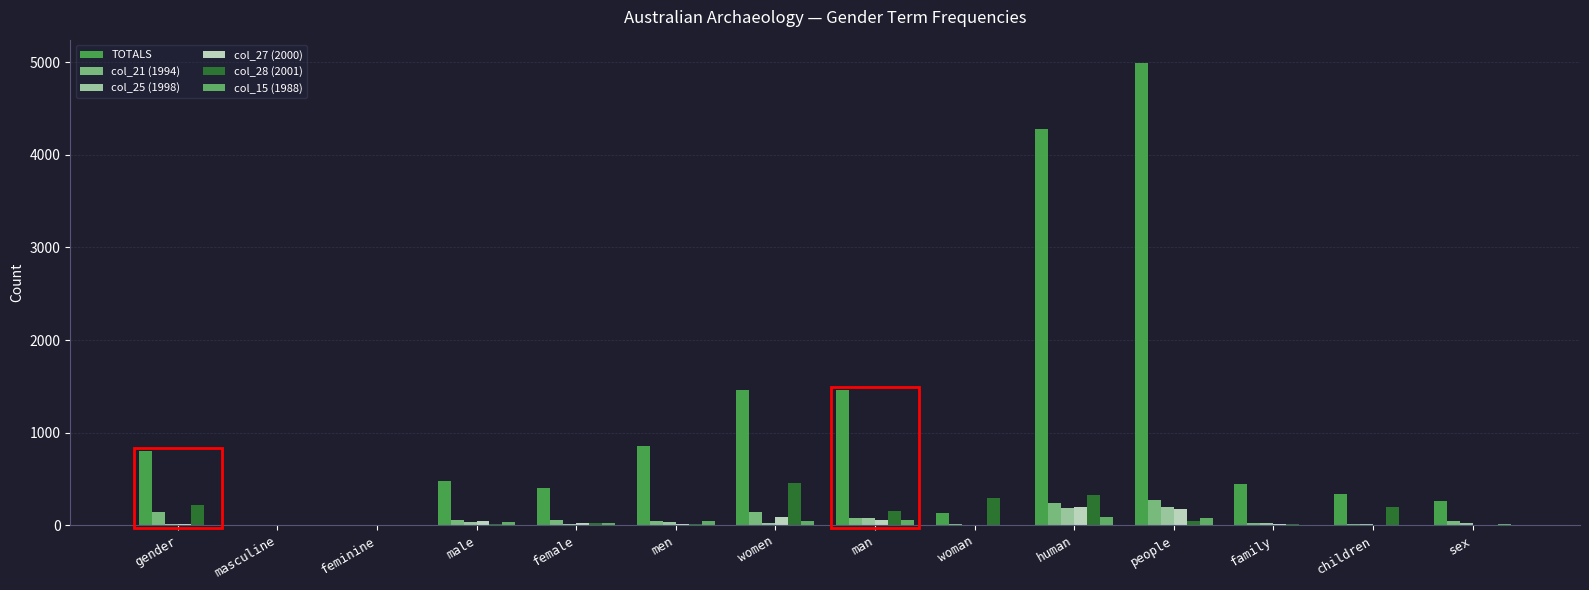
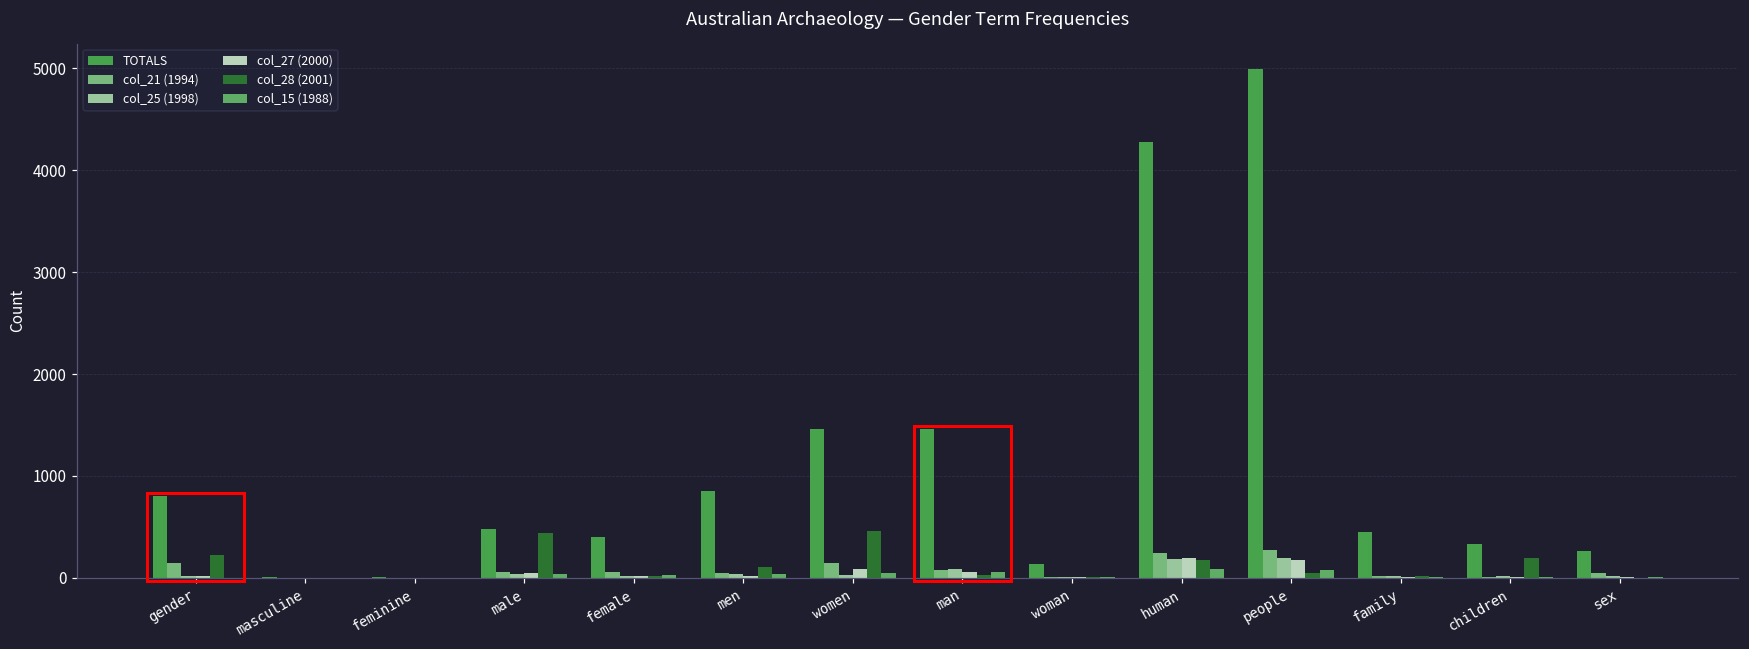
  {
    "col_28 (2001)": {
      "gender": 200,
      "masculine": 0,
      "feminine": 0,
-     "male": 0,
-     "men": 0,
+     "male": 400,
+     "men": 100,
      "women": 500,
-     "man": 100,
-     "woman": 300,
-     "human": 300,
+     "man": 0,
+     "woman": 0,
+     "human": 200,
      "people": 0,
      "children": 200
    }
  }
